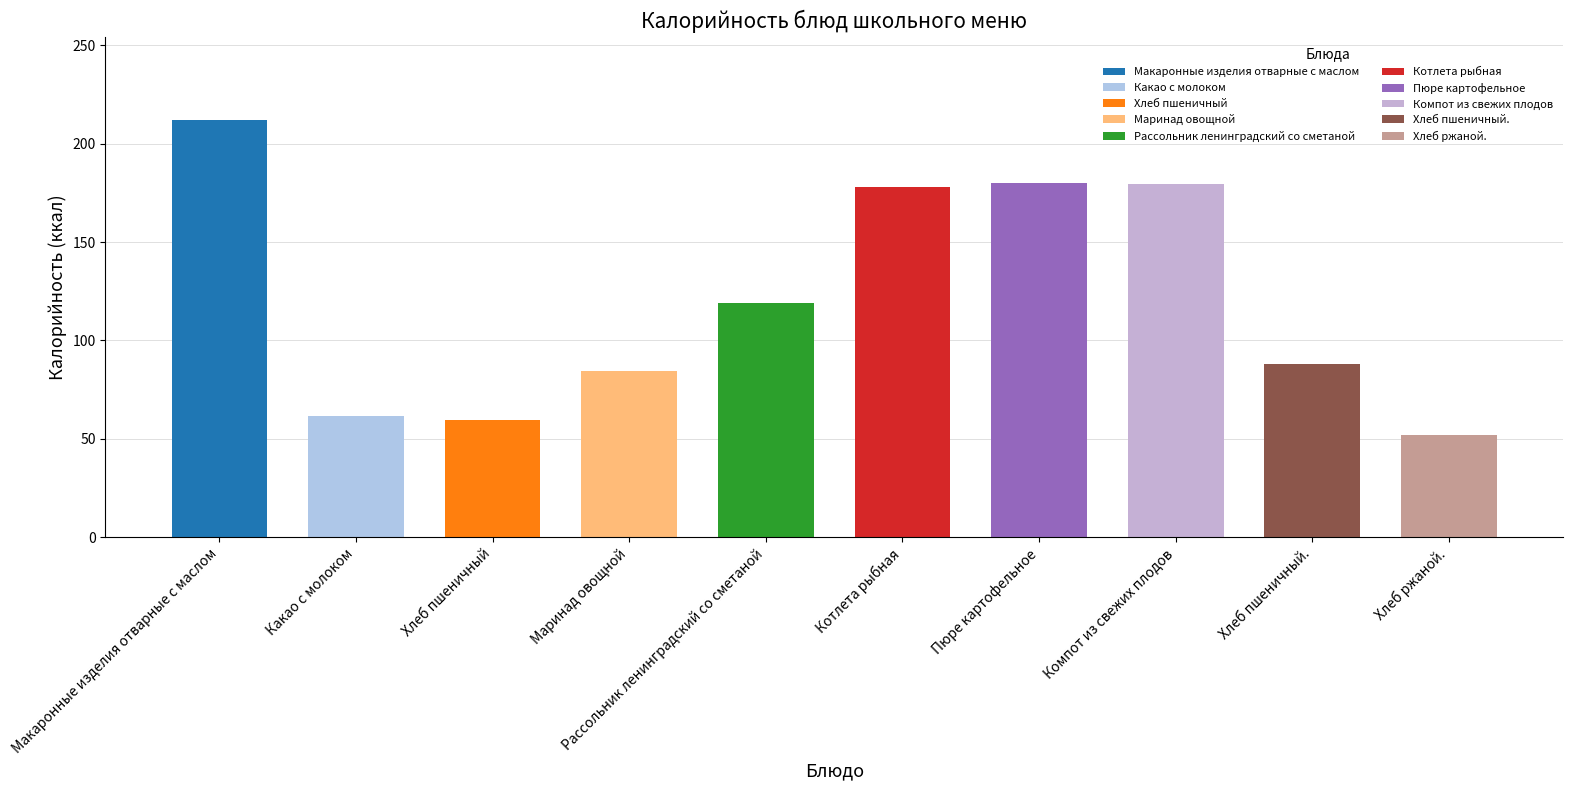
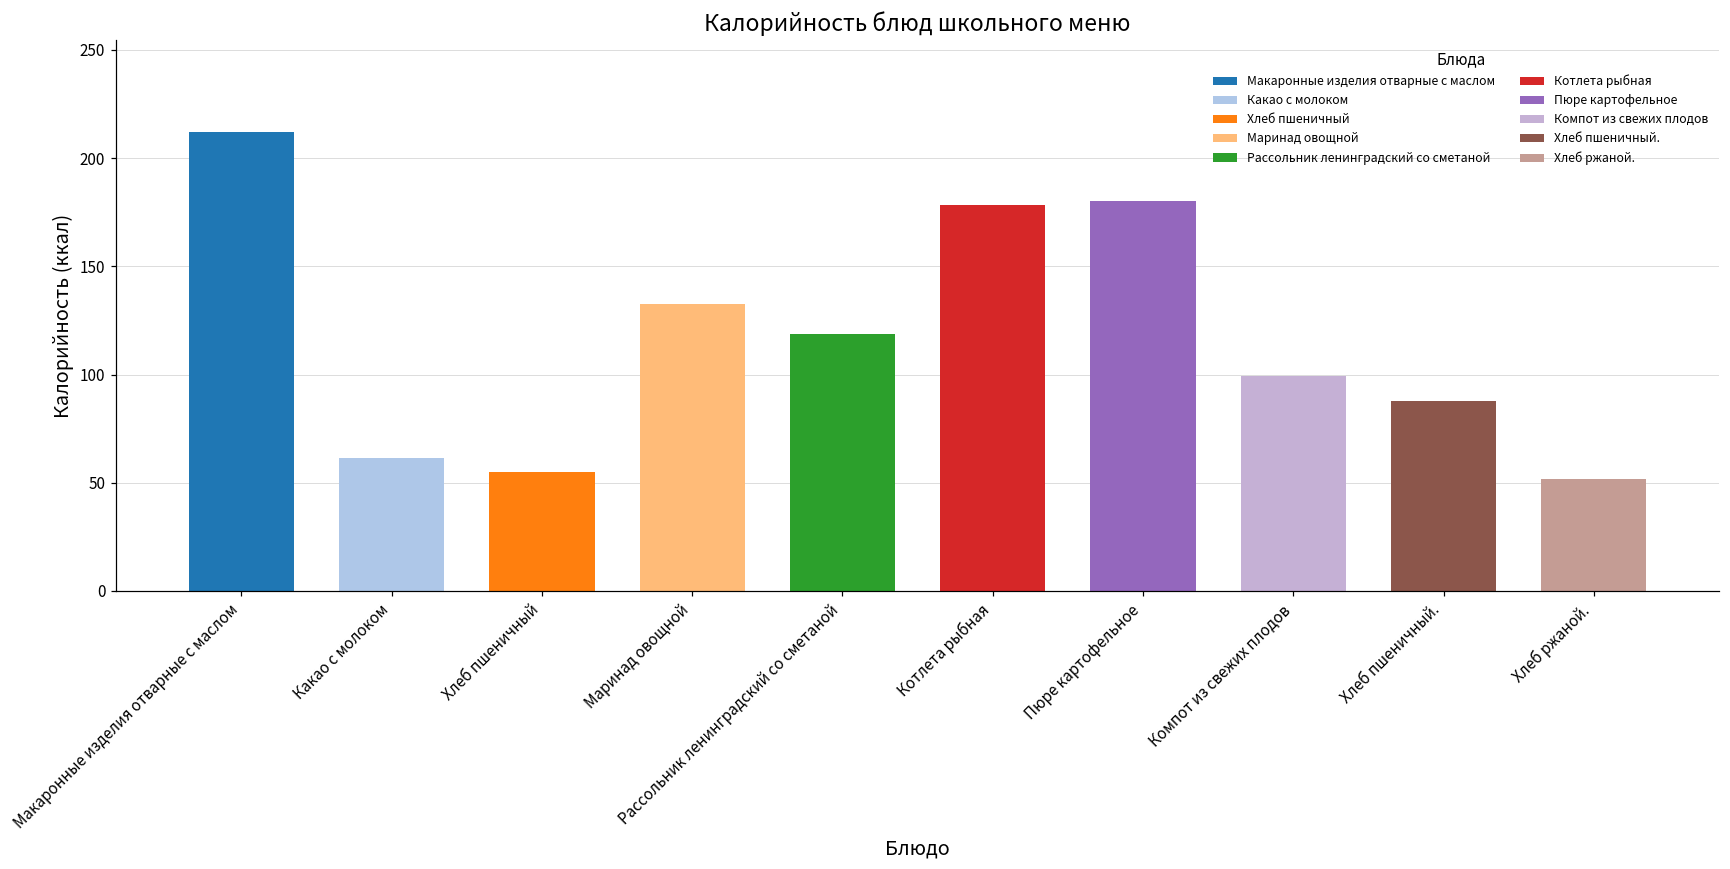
  {
    "Макаронные изделия отварные с маслом": 212,
    "Какао с молоком": 62,
-   "Хлеб пшеничный": 60,
-   "Маринад овощной": 85,
+   "Хлеб пшеничный": 55,
+   "Маринад овощной": 132,
    "Рассольник ленинградский со сметаной": 119,
    "Котлета рыбная": 178,
    "Пюре картофельное": 180,
-   "Компот из свежих плодов": 179,
+   "Компот из свежих плодов": 99,
    "Хлеб пшеничный.": 88,
    "Хлеб ржаной.": 52
  }
